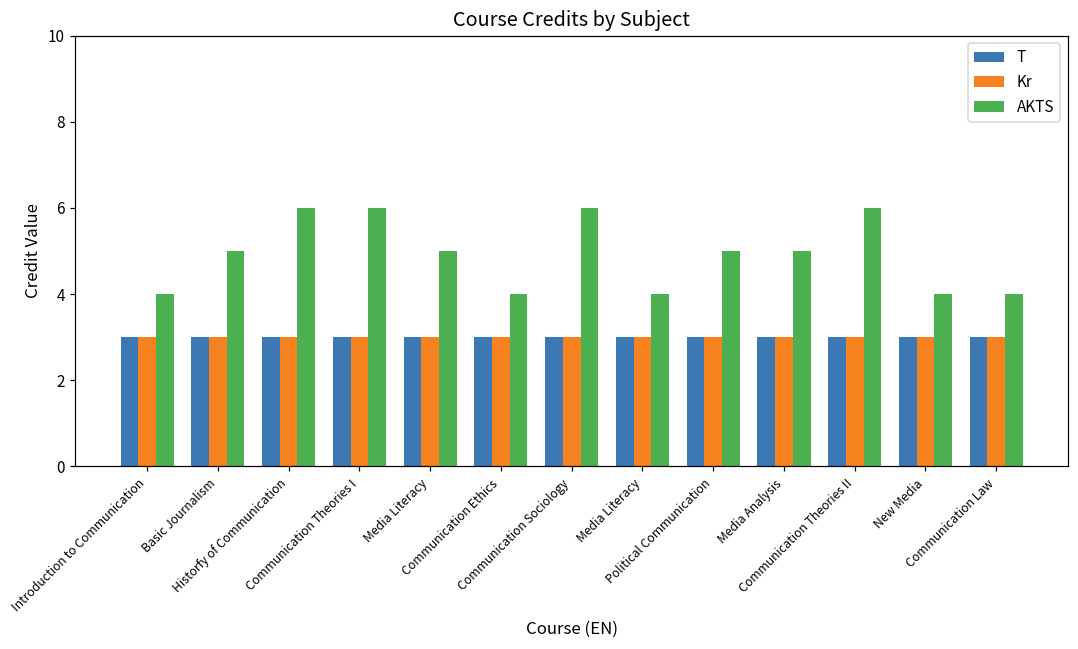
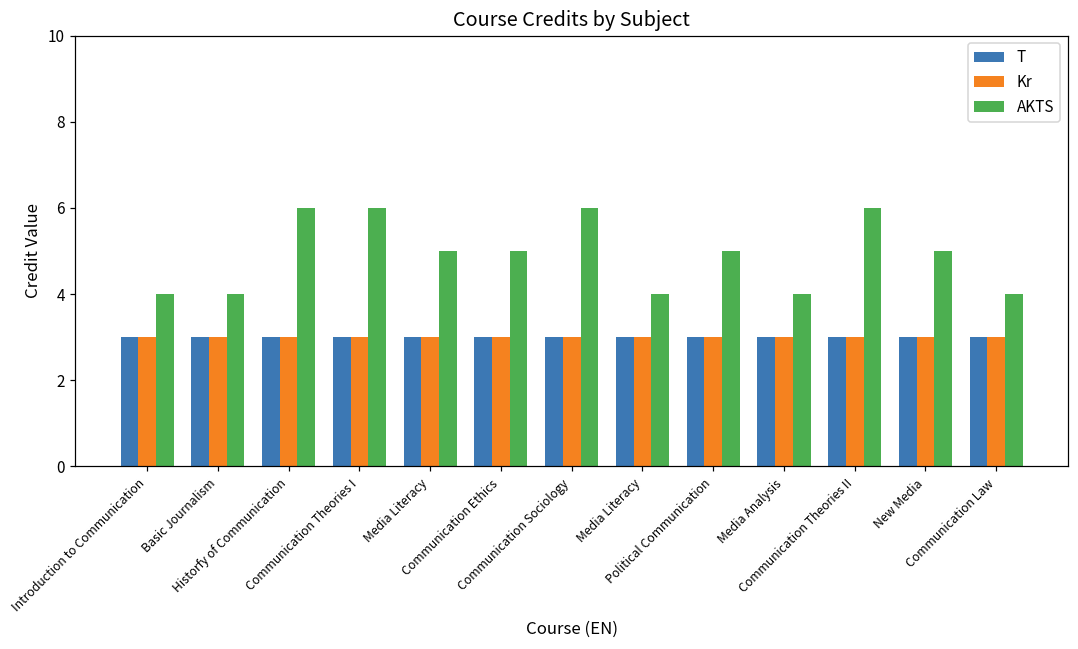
  {
    "T": {
      "Introduction to Communication": 3,
      "Basic Journalism": 3,
      "Historfy of Communication": 3,
      "Communication Theories I": 3,
      "Communication Ethics": 3,
      "Communication Sociology": 3,
      "Political Communication": 3,
      "Media Analysis": 3,
      "Communication Theories II": 3,
      "New Media": 3,
      "Communication Law": 3
    },
    "Kr": {
      "Introduction to Communication": 3,
      "Basic Journalism": 3,
      "Historfy of Communication": 3,
      "Communication Theories I": 3,
      "Communication Ethics": 3,
      "Communication Sociology": 3,
      "Political Communication": 3,
      "Media Analysis": 3,
      "Communication Theories II": 3,
      "New Media": 3,
      "Communication Law": 3
    },
    "AKTS": {
      "Introduction to Communication": 4,
-     "Basic Journalism": 5,
+     "Basic Journalism": 4,
      "Historfy of Communication": 6,
      "Communication Theories I": 6,
-     "Communication Ethics": 4,
+     "Communication Ethics": 5,
      "Communication Sociology": 6,
      "Political Communication": 5,
-     "Media Analysis": 5,
+     "Media Analysis": 4,
      "Communication Theories II": 6,
-     "New Media": 4,
+     "New Media": 5,
      "Communication Law": 4
    }
  }
